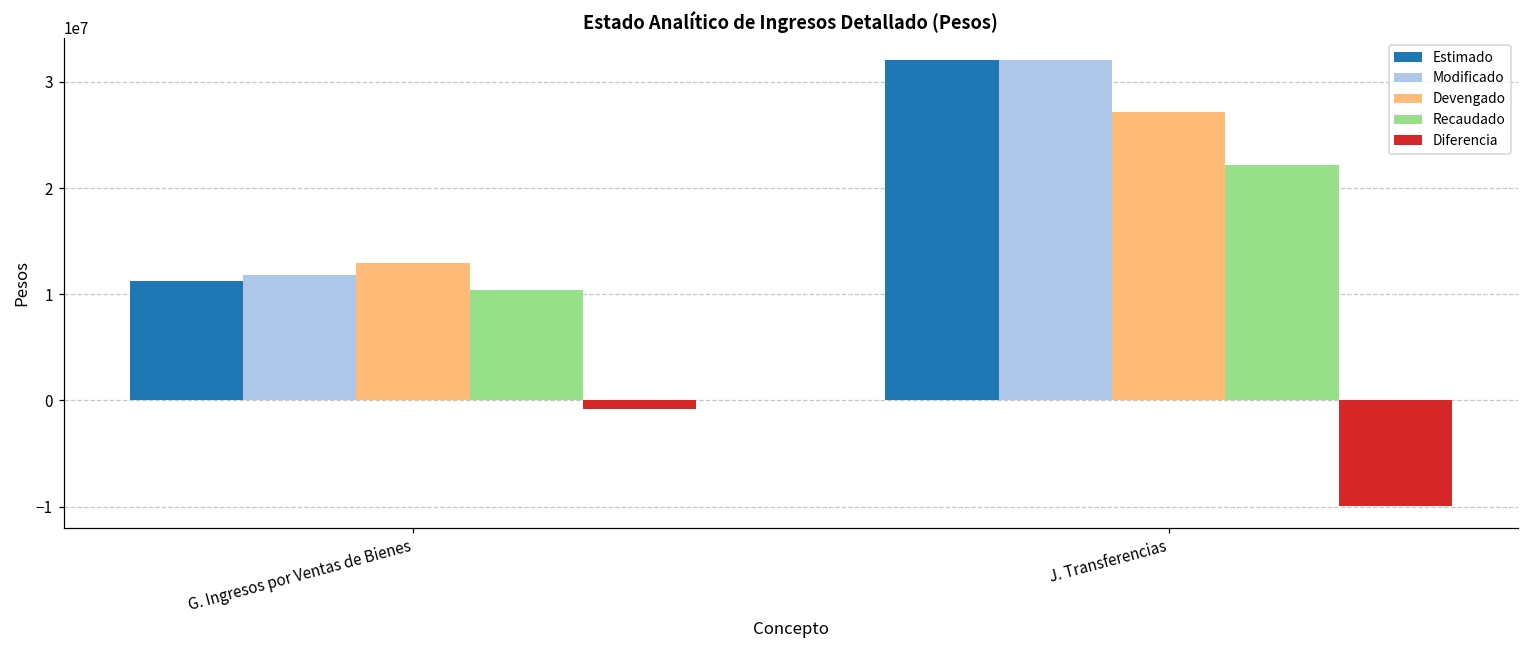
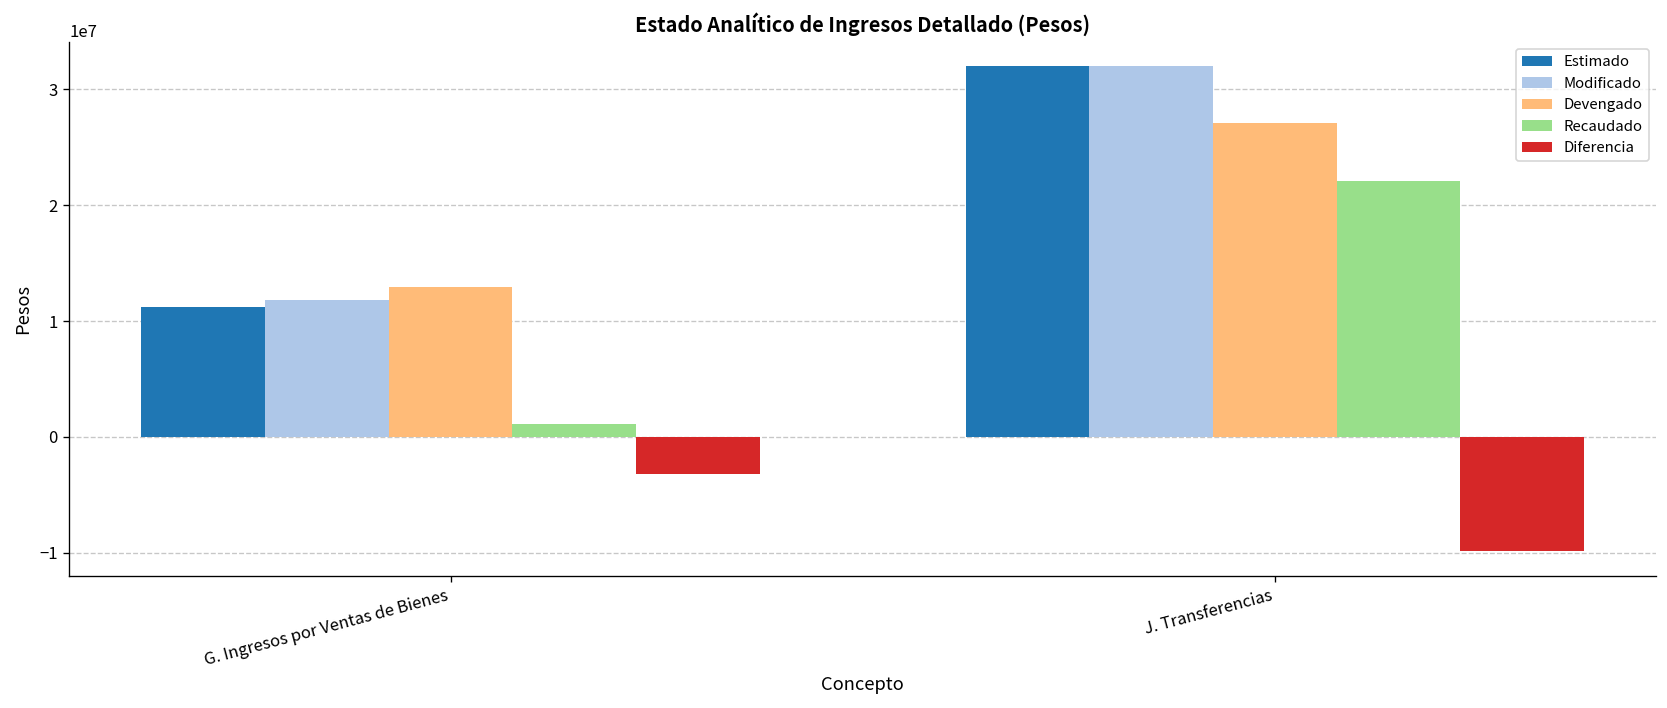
  {
    "Estimado": {
      "G. Ingresos por Ventas de Bienes": 11000000,
      "J. Transferencias": 32000000
    },
    "Modificado": {
      "G. Ingresos por Ventas de Bienes": 12000000,
      "J. Transferencias": 32000000
    },
    "Devengado": {
      "G. Ingresos por Ventas de Bienes": 13000000,
      "J. Transferencias": 27000000
    },
    "Recaudado": {
-     "G. Ingresos por Ventas de Bienes": 10000000,
+     "G. Ingresos por Ventas de Bienes": 1000000,
      "J. Transferencias": 22000000
    },
    "Diferencia": {
-     "G. Ingresos por Ventas de Bienes": -1000000,
+     "G. Ingresos por Ventas de Bienes": -3000000,
      "J. Transferencias": -10000000
    }
  }
